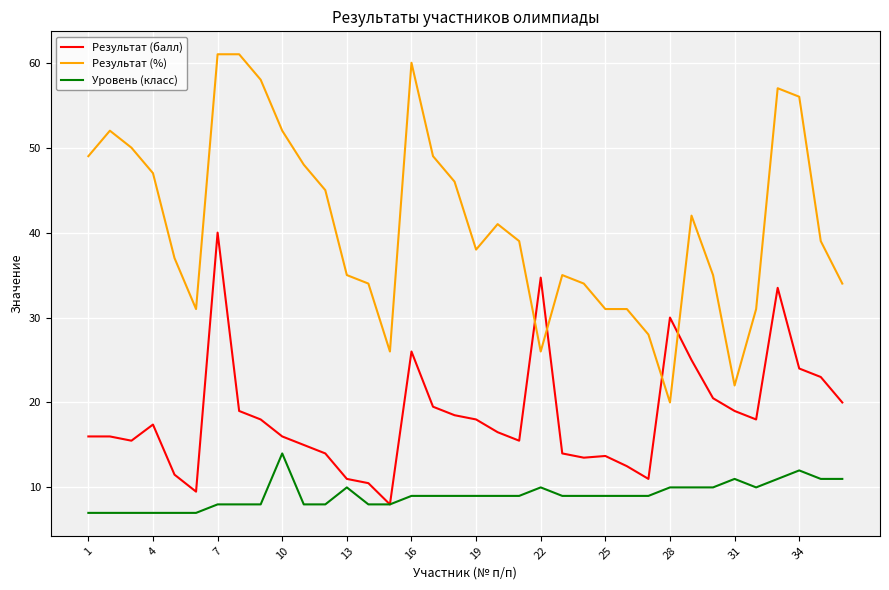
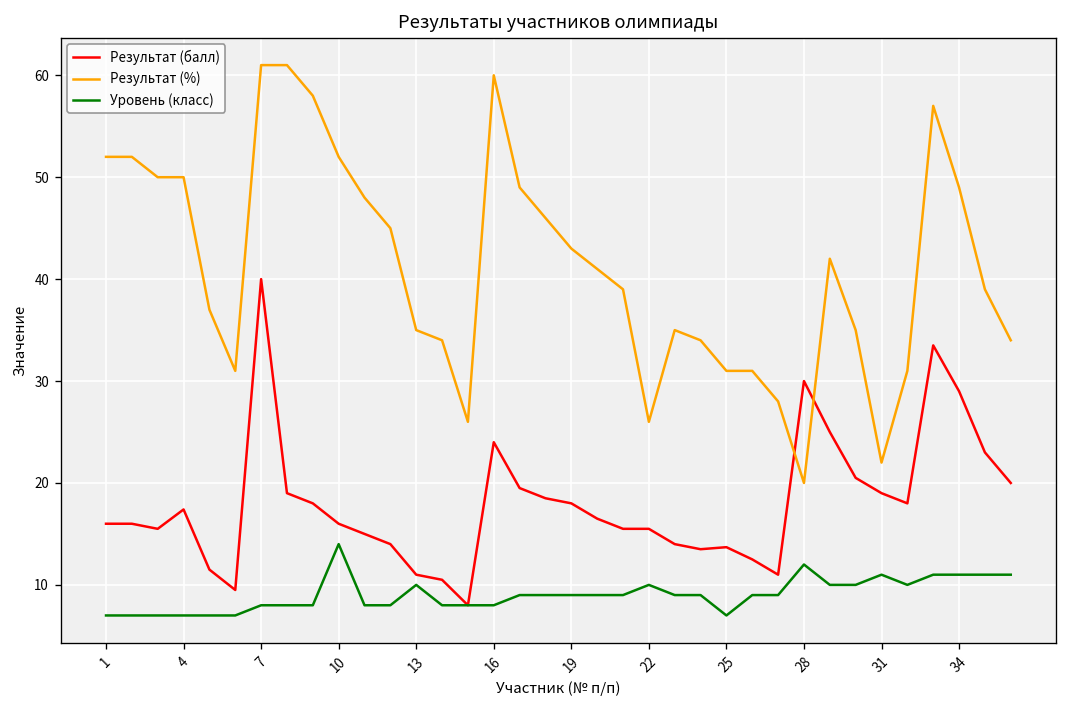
  {
    "Результат (балл)": {
      "1": 16,
      "4": 17,
      "7": 40,
      "10": 16,
      "13": 11,
-     "16": 26,
+     "16": 24,
      "19": 18,
-     "22": 35,
+     "22": 16,
      "25": 14,
      "28": 30,
      "31": 19,
-     "34": 24
+     "34": 29
    },
    "Результат (%)": {
-     "1": 49,
-     "4": 47,
+     "1": 52,
+     "4": 50,
      "7": 61,
      "10": 52,
      "13": 35,
      "16": 60,
-     "19": 38,
+     "19": 43,
      "22": 26,
      "25": 31,
      "28": 20,
      "31": 22,
-     "34": 56
+     "34": 49
    },
    "Уровень (класс)": {
      "1": 7,
      "4": 7,
      "7": 8,
      "10": 14,
      "13": 10,
-     "16": 9,
+     "16": 8,
      "19": 9,
      "22": 10,
-     "25": 9,
-     "28": 10,
+     "25": 7,
+     "28": 12,
      "31": 11,
-     "34": 12
+     "34": 11
    }
  }
